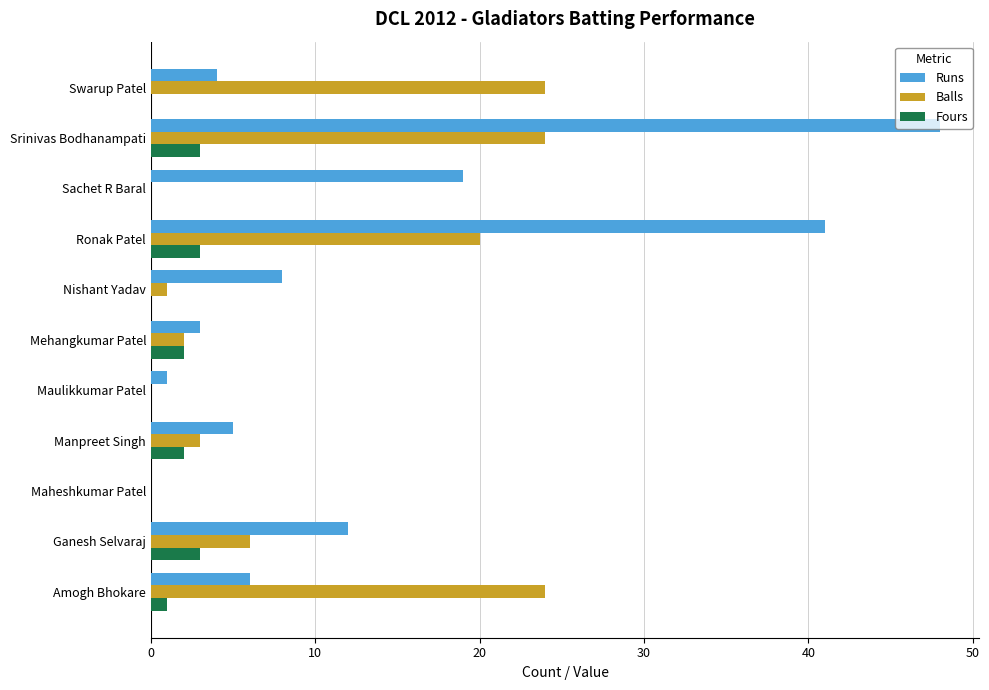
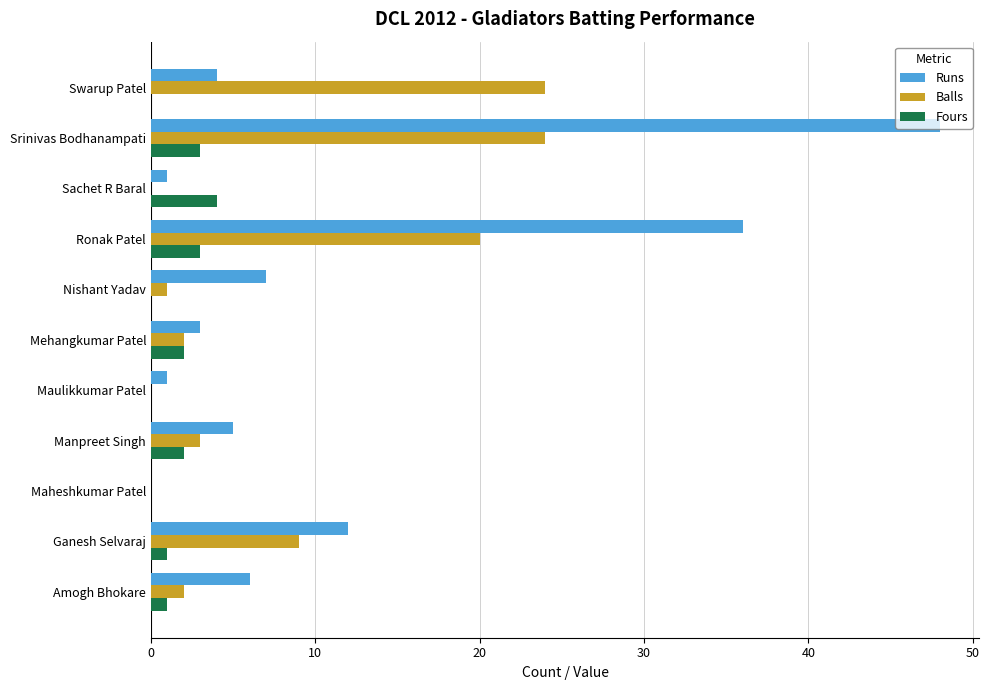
  {
    "Runs": {
      "Swarup Patel": 4,
-     "Sachet R Baral": 19,
-     "Ronak Patel": 41,
-     "Nishant Yadav": 8,
+     "Sachet R Baral": 1,
+     "Ronak Patel": 36,
+     "Nishant Yadav": 7,
      "Mehangkumar Patel": 3,
      "Maulikkumar Patel": 1,
      "Manpreet Singh": 5,
      "Maheshkumar Patel": 0,
      "Ganesh Selvaraj": 12,
      "Amogh Bhokare": 6
    },
    "Balls": {
      "Swarup Patel": 24,
      "Srinivas Bodhanampati": 24,
      "Sachet R Baral": 0,
      "Ronak Patel": 20,
      "Nishant Yadav": 1,
      "Mehangkumar Patel": 2,
      "Maulikkumar Patel": 0,
      "Manpreet Singh": 3,
      "Maheshkumar Patel": 0,
-     "Ganesh Selvaraj": 6,
-     "Amogh Bhokare": 24
+     "Ganesh Selvaraj": 9,
+     "Amogh Bhokare": 2
    },
    "Fours": {
      "Swarup Patel": 0,
      "Srinivas Bodhanampati": 3,
-     "Sachet R Baral": 0,
+     "Sachet R Baral": 4,
      "Ronak Patel": 3,
      "Nishant Yadav": 0,
      "Mehangkumar Patel": 2,
      "Maulikkumar Patel": 0,
      "Manpreet Singh": 2,
      "Maheshkumar Patel": 0,
-     "Ganesh Selvaraj": 3,
+     "Ganesh Selvaraj": 1,
      "Amogh Bhokare": 1
    }
  }
